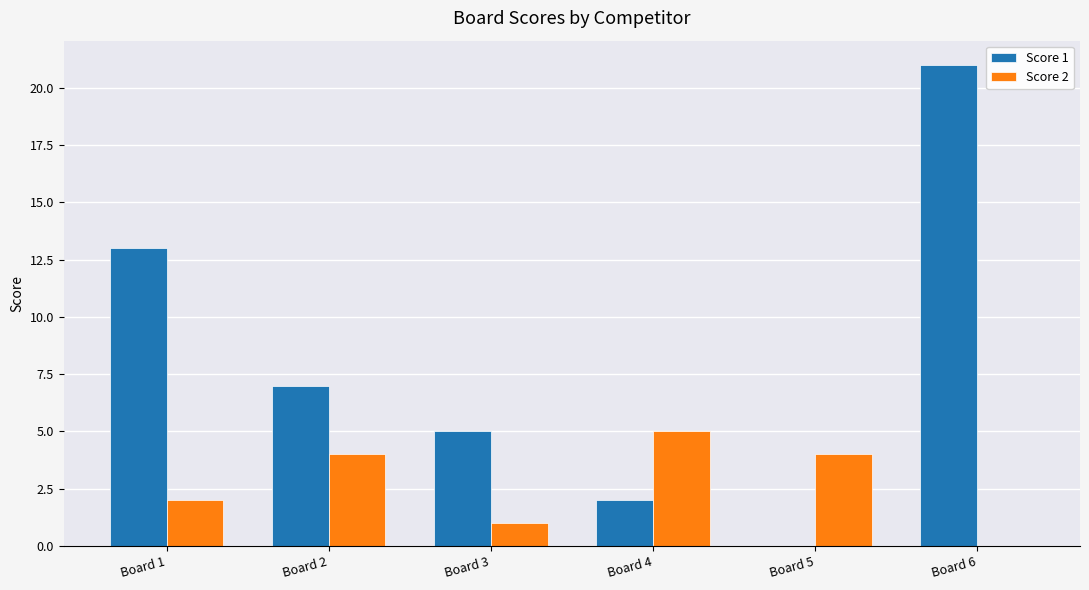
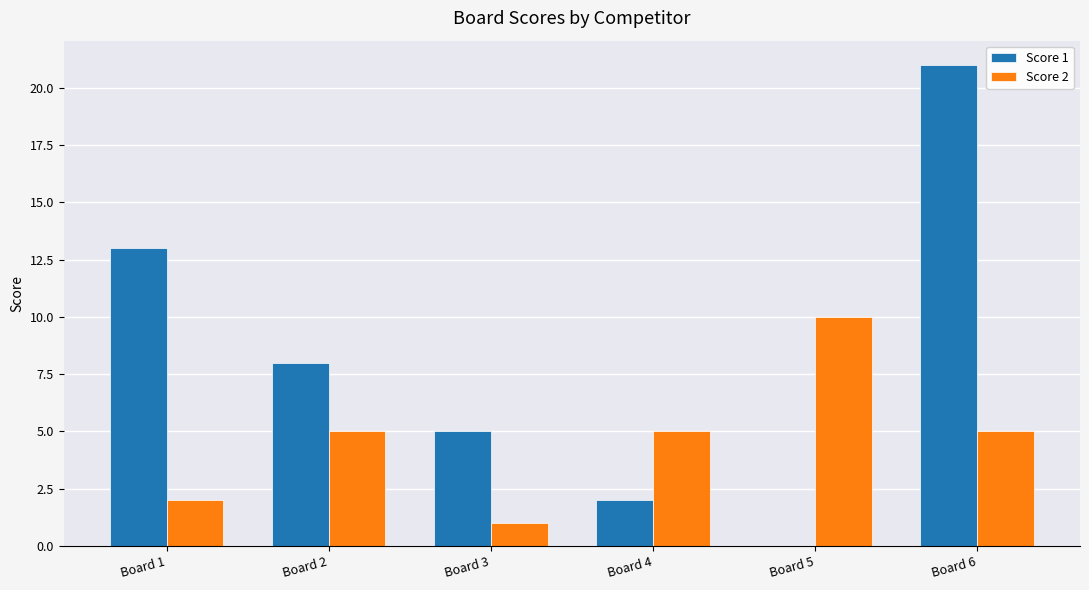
  {
    "Score 1": {
      "Board 1": 13,
-     "Board 2": 7,
+     "Board 2": 8,
      "Board 3": 5,
      "Board 4": 2,
      "Board 5": 0,
      "Board 6": 21
    },
    "Score 2": {
      "Board 1": 2,
-     "Board 2": 4,
+     "Board 2": 5,
      "Board 3": 1,
      "Board 4": 5,
-     "Board 5": 4,
-     "Board 6": 0
+     "Board 5": 10,
+     "Board 6": 5
    }
  }
